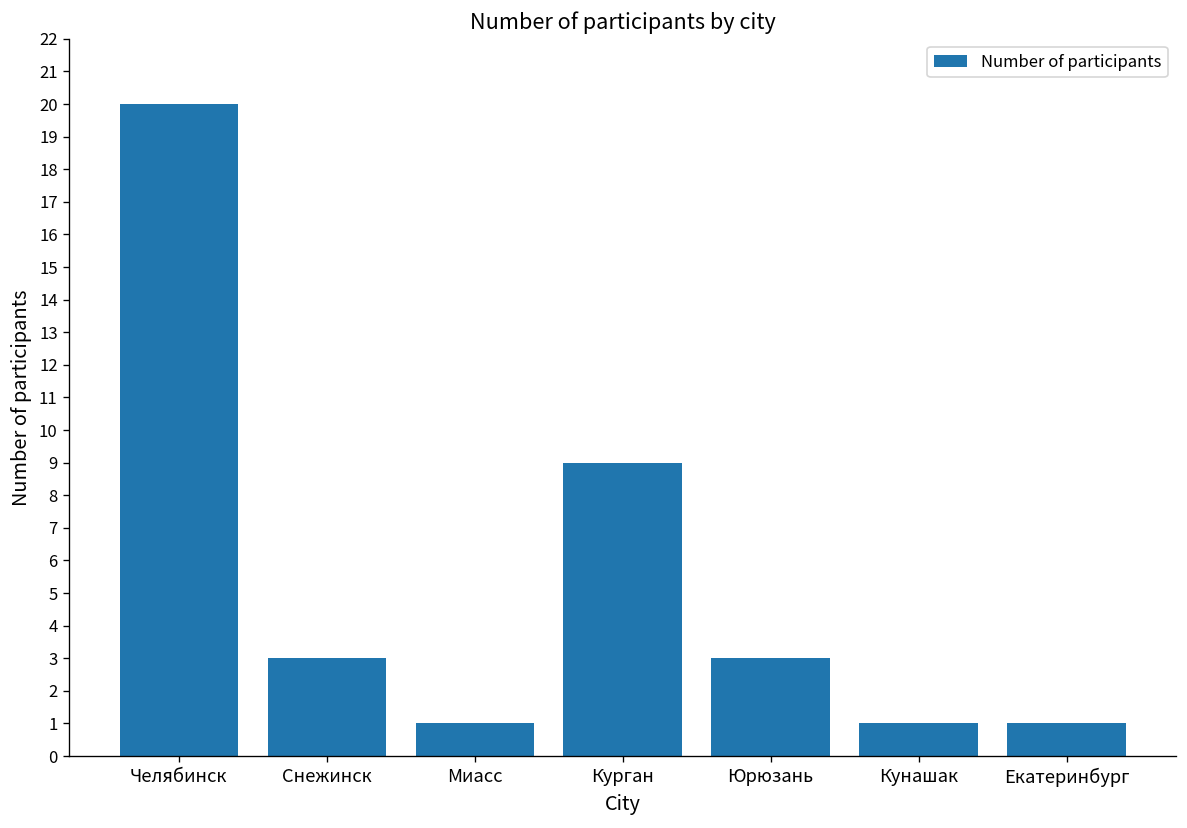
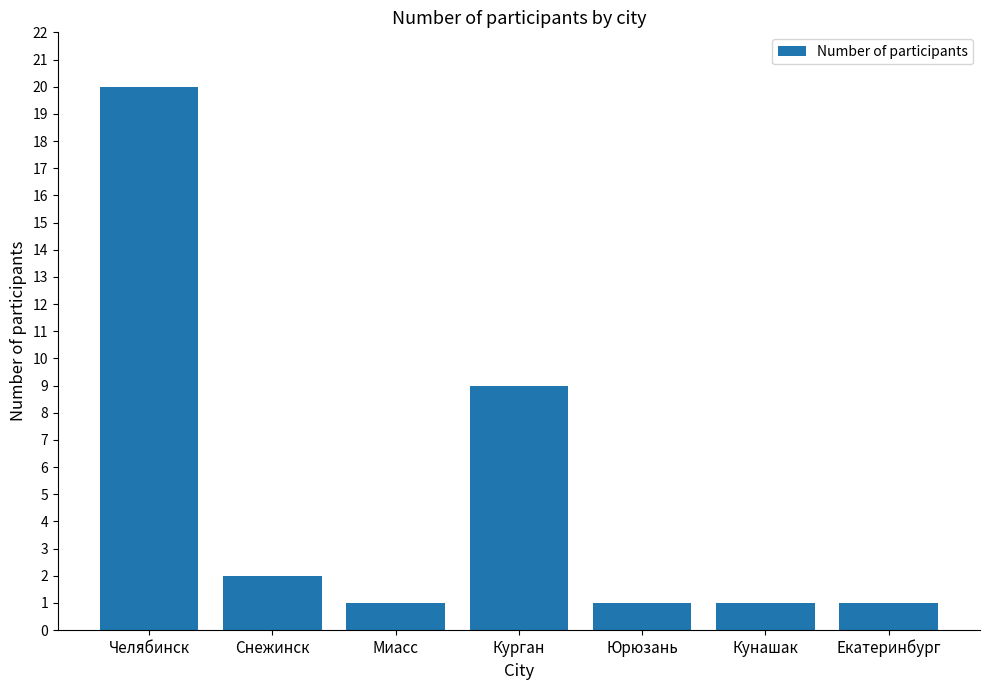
  {
    "Челябинск": 20,
-   "Снежинск": 3,
+   "Снежинск": 2,
    "Миасс": 1,
    "Курган": 9,
-   "Юрюзань": 3,
+   "Юрюзань": 1,
    "Кунашак": 1,
    "Екатеринбург": 1
  }
